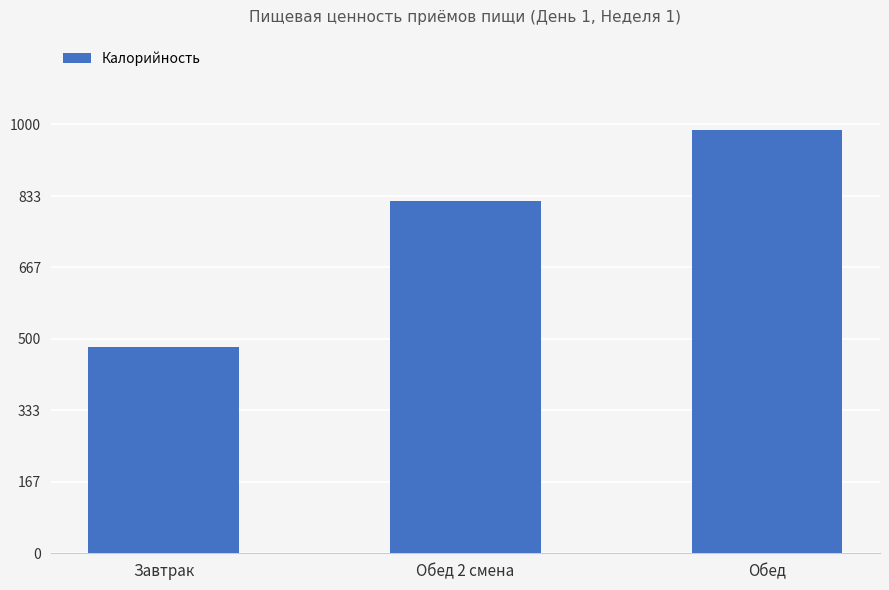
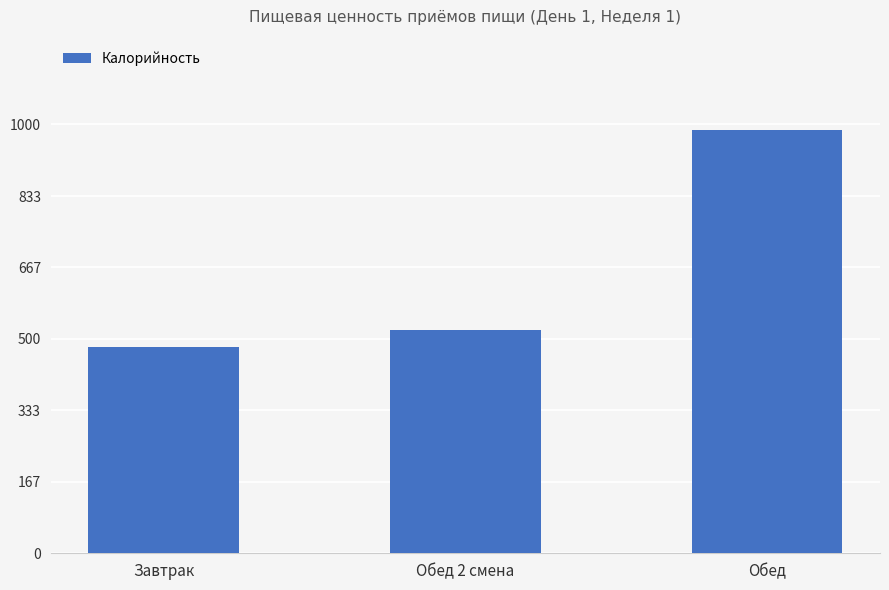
  {
    "Завтрак": 480,
-   "Обед 2 смена": 820,
+   "Обед 2 смена": 520,
    "Обед": 990
  }
